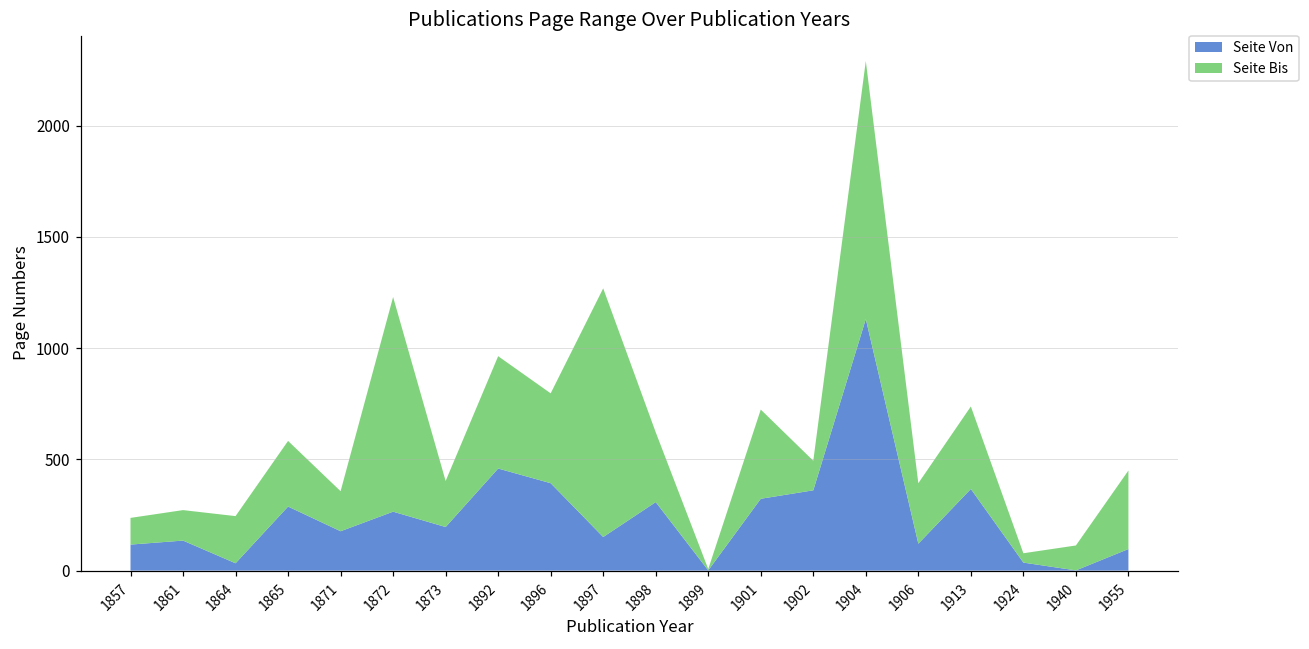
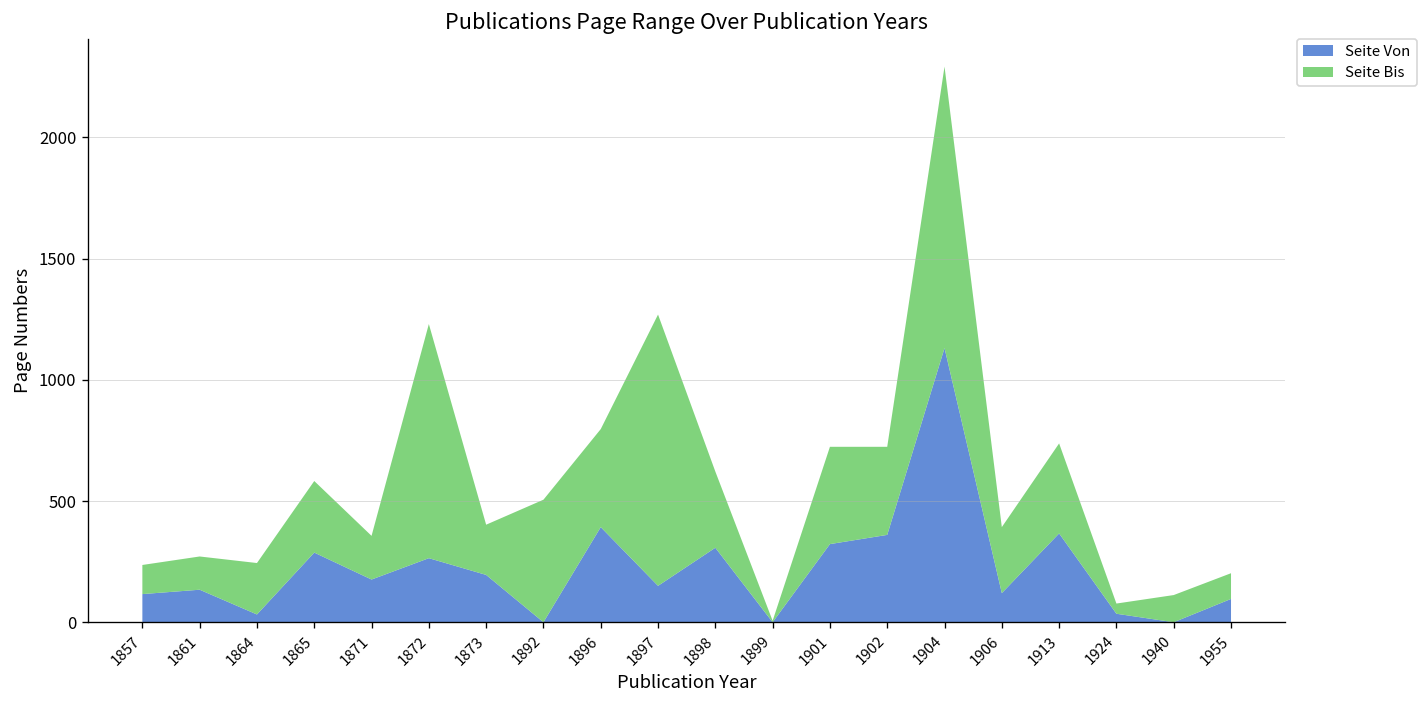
  {
    "Seite Von": {
      "1857": 120,
      "1861": 140,
      "1864": 30,
      "1865": 290,
      "1871": 180,
      "1872": 270,
      "1873": 200,
-     "1892": 460,
+     "1892": 0,
      "1896": 390,
      "1897": 150,
      "1898": 310,
      "1901": 320,
      "1902": 360,
      "1904": 1130,
      "1906": 120,
      "1913": 370,
      "1924": 40,
      "1955": 100
    },
    "Seite Bis": {
      "1857": 120,
      "1861": 140,
      "1864": 210,
      "1865": 300,
      "1871": 180,
      "1872": 970,
      "1873": 210,
      "1892": 510,
      "1896": 400,
      "1897": 1120,
      "1898": 310,
      "1901": 400,
-     "1902": 130,
+     "1902": 360,
      "1904": 1160,
      "1906": 270,
      "1913": 370,
      "1924": 40,
      "1940": 110,
-     "1955": 350
+     "1955": 110
    }
  }
